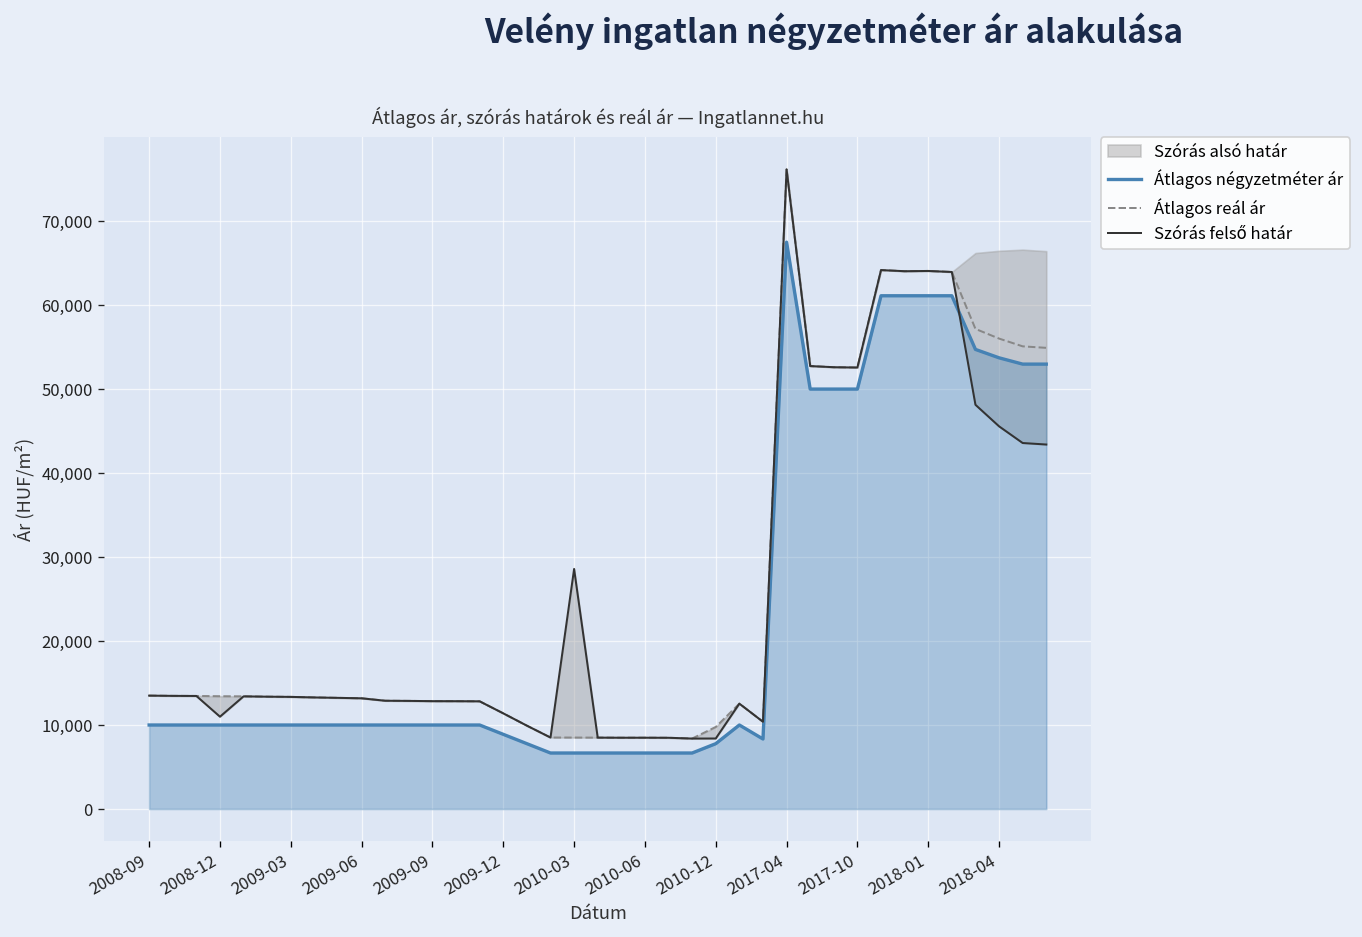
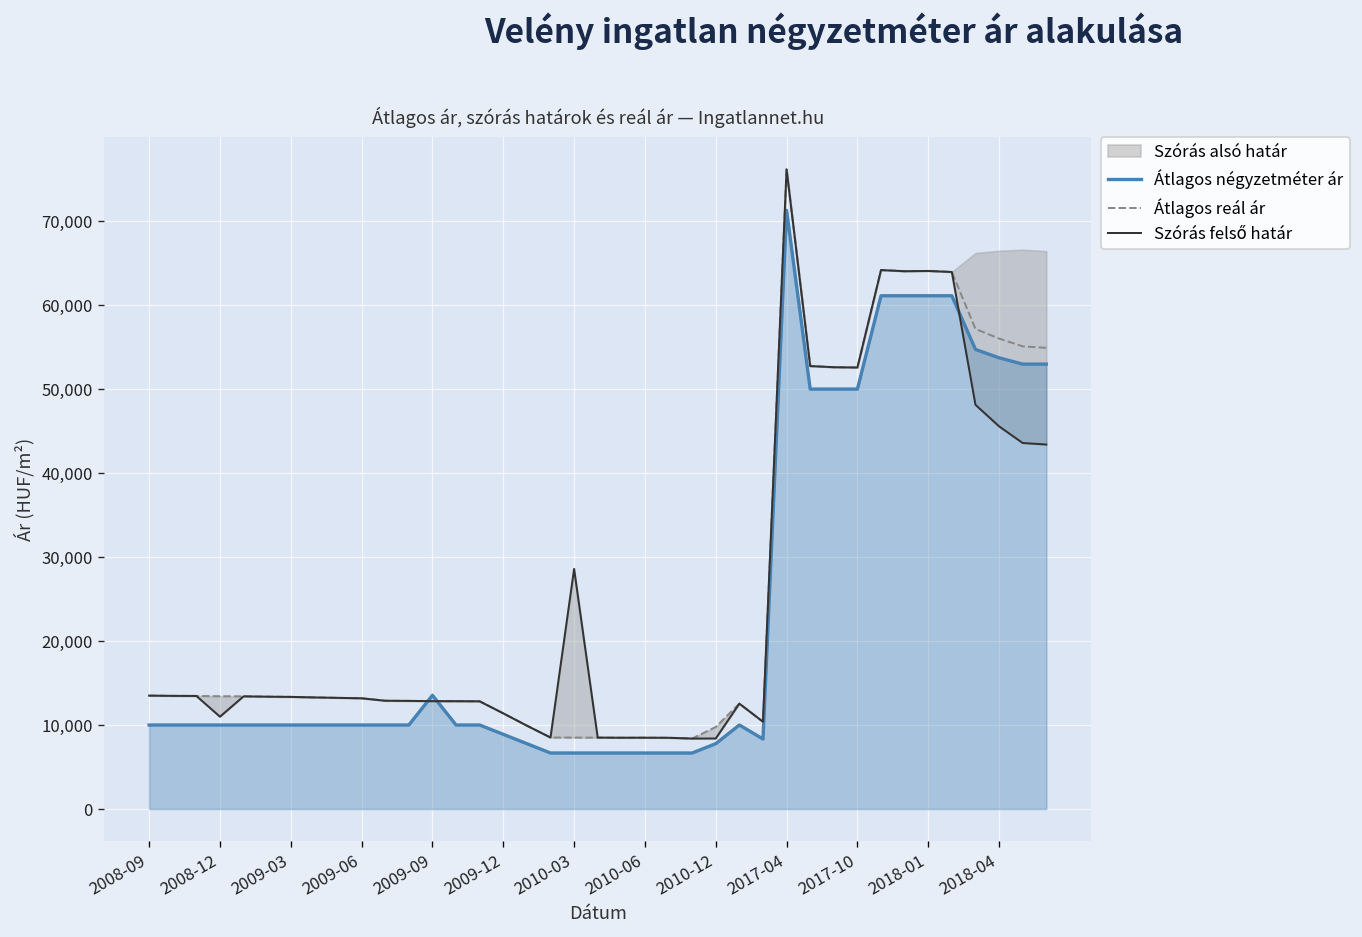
  {
    "Átlagos négyzetméter ár": {
      "2008-09": "10,000",
      "2008-12": "10,000",
      "2009-03": "10,000",
      "2009-06": "10,000",
-     "2009-09": "10,000",
+     "2009-09": "14,000",
      "2009-12": "9,000",
      "2010-03": "7,000",
      "2010-06": "7,000",
      "2010-12": "8,000",
-     "2017-04": "67,000",
+     "2017-04": "71,000",
      "2017-10": "50,000",
      "2018-01": "61,000",
      "2018-04": "54,000"
    },
    "Szórás felső határ": {
      "2008-12": "11,000",
      "2010-12": "8,000",
      "2018-04": "46,000"
    }
  }
